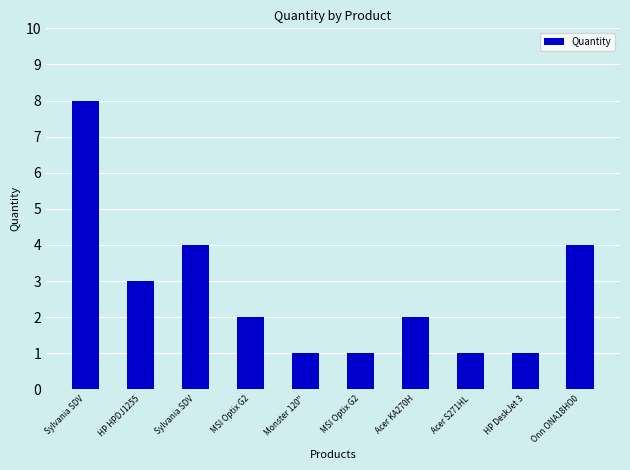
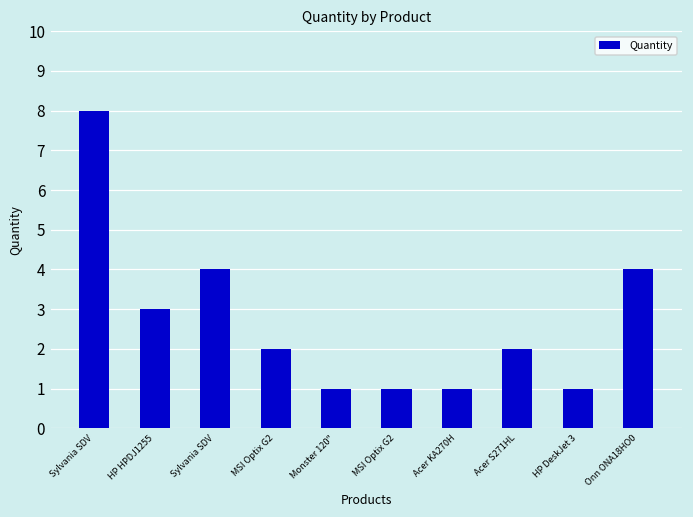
  {
    "HP HPDJ1255": 3,
    "Monster 120\"": 1,
-   "Acer KA270H": 2,
-   "Acer S271HL": 1,
+   "Acer KA270H": 1,
+   "Acer S271HL": 2,
    "HP DeskJet 3": 1,
    "Onn ONA18HO0": 4
  }
